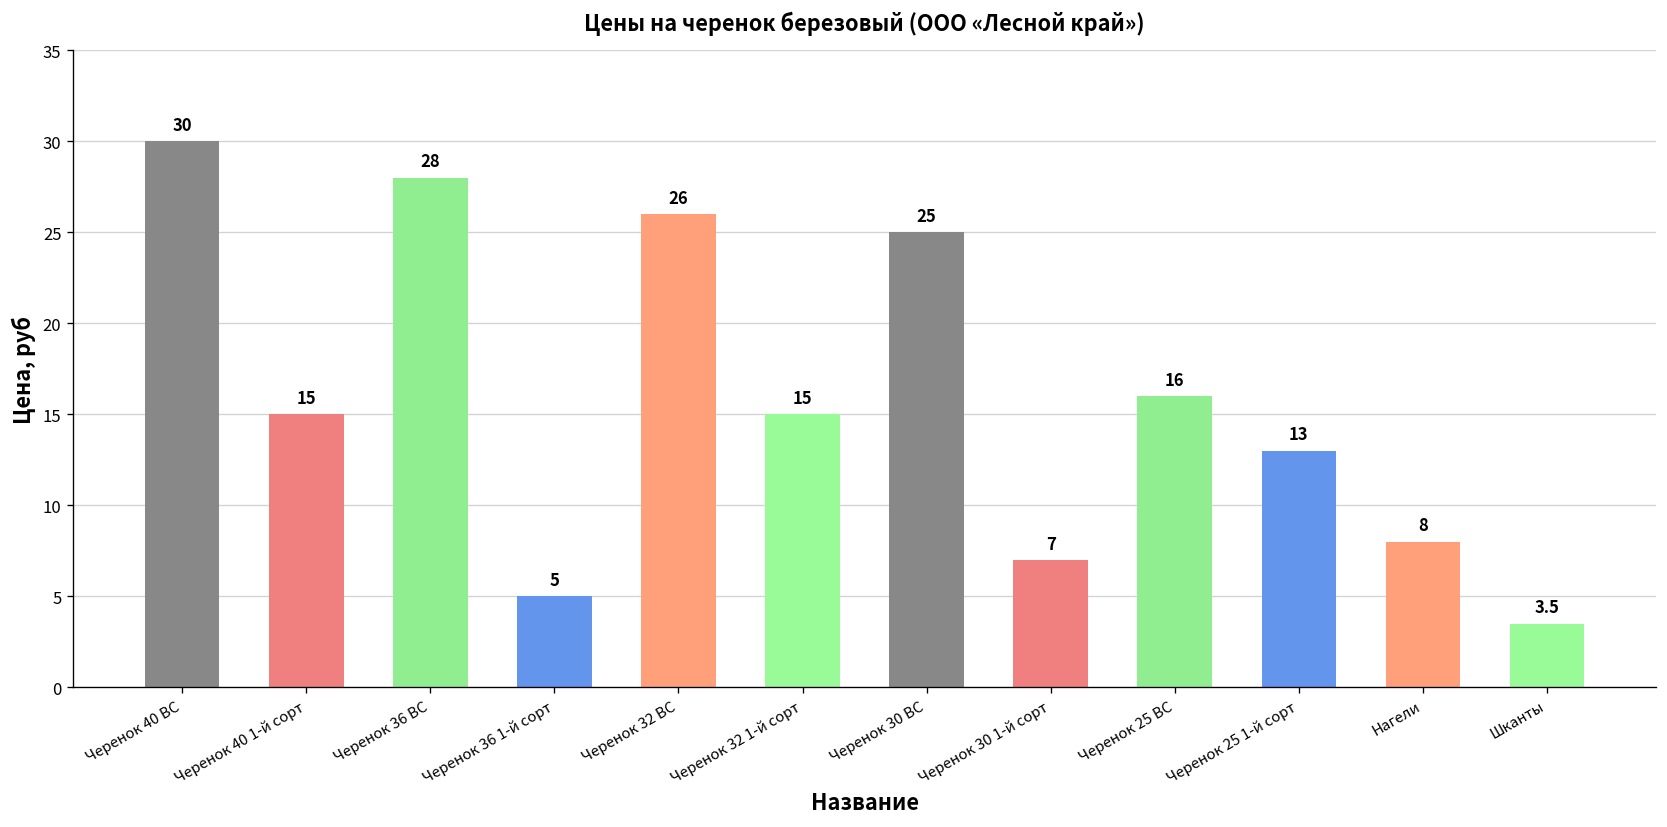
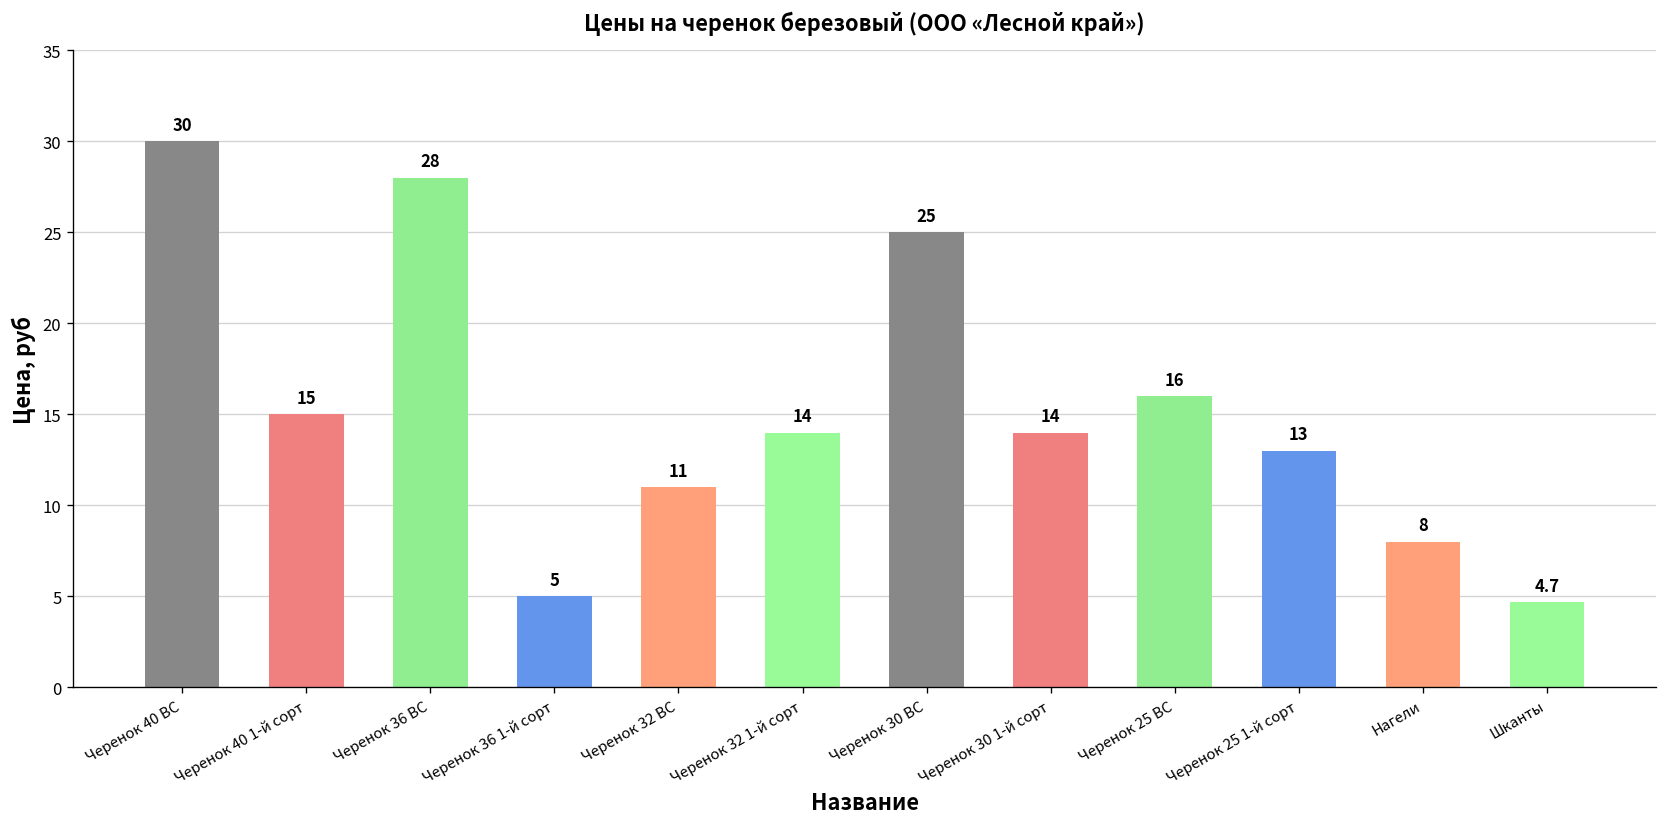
  {
    "Черенок 40 ВС": 30,
    "Черенок 40 1-й сорт": 15,
    "Черенок 36 ВС": 28,
    "Черенок 36 1-й сорт": 5,
-   "Черенок 32 ВС": 26,
-   "Черенок 32 1-й сорт": 15,
+   "Черенок 32 ВС": 11,
+   "Черенок 32 1-й сорт": 14,
    "Черенок 30 ВС": 25,
-   "Черенок 30 1-й сорт": 7,
+   "Черенок 30 1-й сорт": 14,
    "Черенок 25 ВС": 16,
    "Черенок 25 1-й сорт": 13,
    "Нагели": 8,
-   "Шканты": 3.5
+   "Шканты": 4.7
  }
